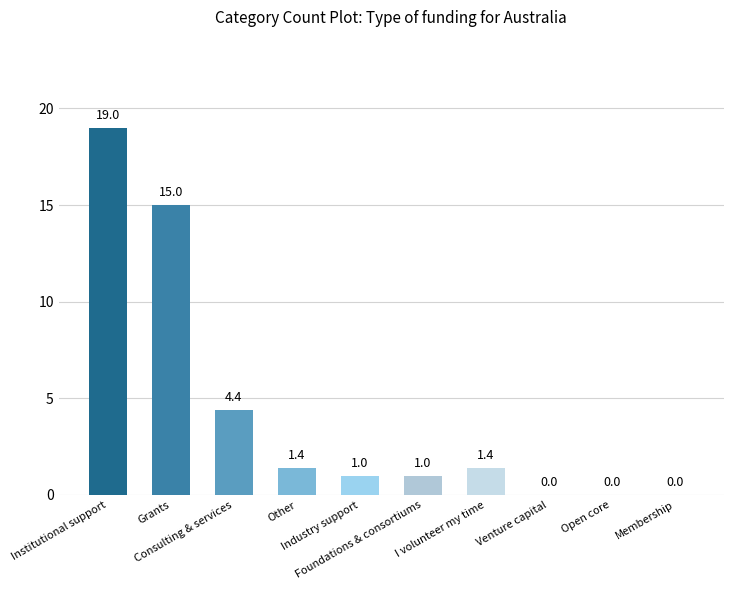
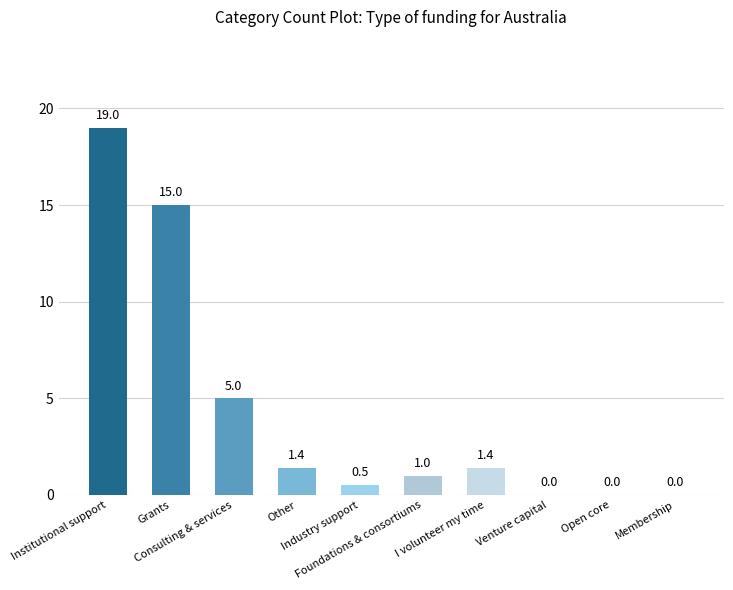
  {
    "Institutional support": 19.0,
    "Grants": 15.0,
-   "Consulting & services": 4.4,
+   "Consulting & services": 5.0,
    "Other": 1.4,
-   "Industry support": 1.0,
+   "Industry support": 0.5,
    "Foundations & consortiums": 1.0,
    "I volunteer my time": 1.4,
    "Venture capital": 0.0,
    "Open core": 0.0,
    "Membership": 0.0
  }
